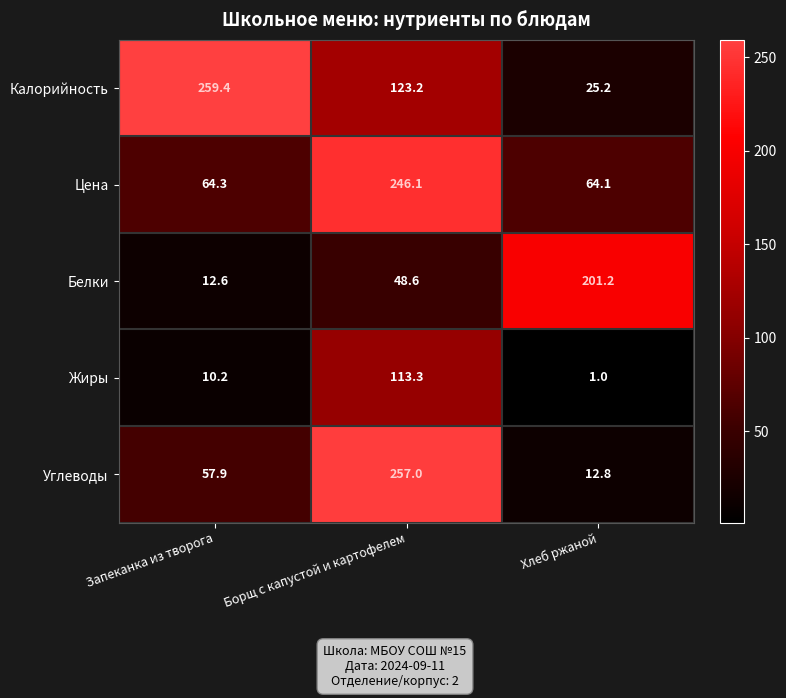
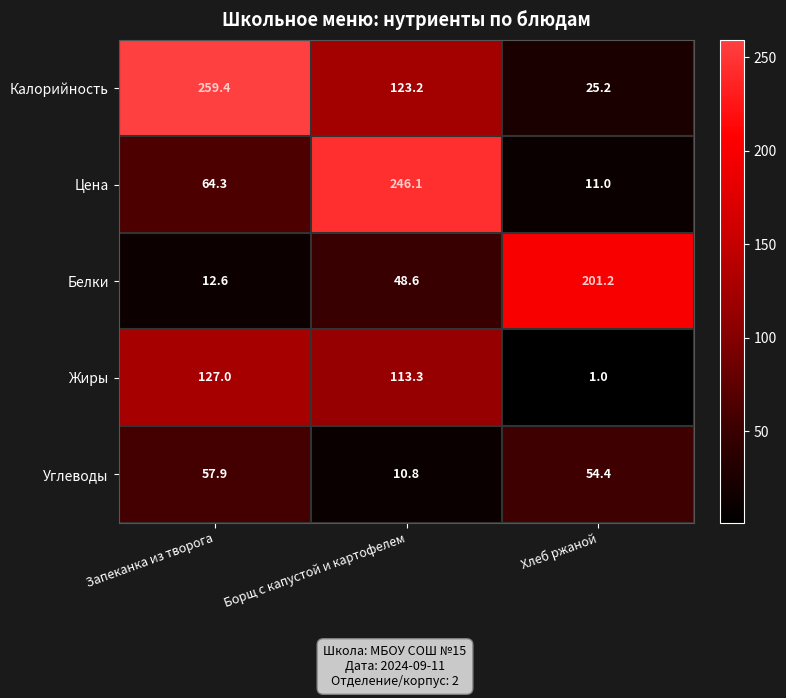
  {
    "Калорийность": {
      "Запеканка из творога": 259.4,
      "Борщ с капустой и картофелем": 123.2,
      "Хлеб ржаной": 25.2
    },
    "Цена": {
      "Запеканка из творога": 64.3,
      "Борщ с капустой и картофелем": 246.1,
-     "Хлеб ржаной": 64.1
+     "Хлеб ржаной": 11.0
    },
    "Белки": {
      "Запеканка из творога": 12.6,
      "Борщ с капустой и картофелем": 48.6,
      "Хлеб ржаной": 201.2
    },
    "Жиры": {
-     "Запеканка из творога": 10.2,
+     "Запеканка из творога": 127.0,
      "Борщ с капустой и картофелем": 113.3,
      "Хлеб ржаной": 1.0
    },
    "Углеводы": {
      "Запеканка из творога": 57.9,
-     "Борщ с капустой и картофелем": 257.0,
-     "Хлеб ржаной": 12.8
+     "Борщ с капустой и картофелем": 10.8,
+     "Хлеб ржаной": 54.4
    }
  }
